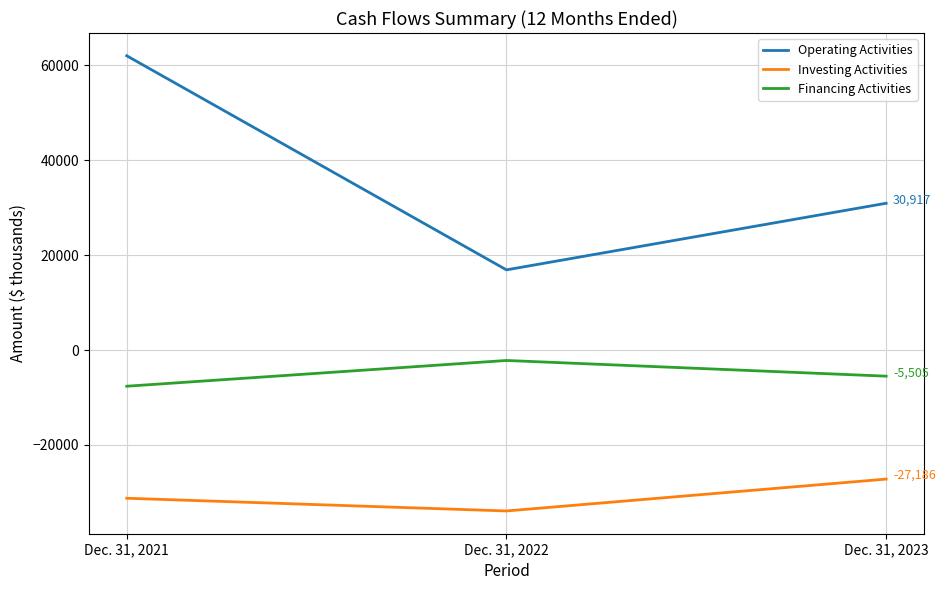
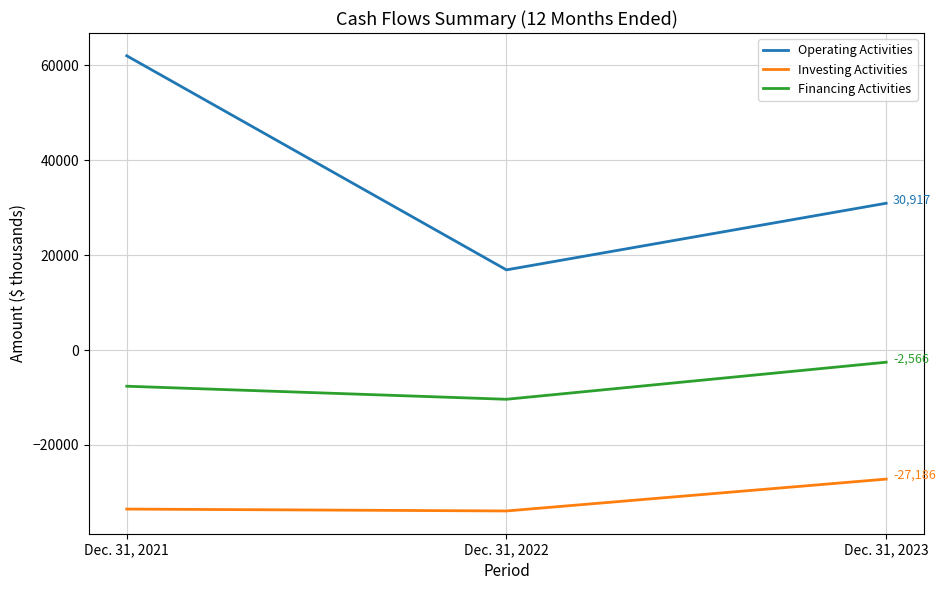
  {
    "Operating Activities": {
      "Dec. 31, 2023": "30,917"
    },
    "Investing Activities": {
-     "Dec. 31, 2021": "-31000",
+     "Dec. 31, 2021": "-34000",
      "Dec. 31, 2022": "-34000"
    },
    "Financing Activities": {
-     "Dec. 31, 2022": "-2000",
-     "Dec. 31, 2023": "-5,505"
+     "Dec. 31, 2022": "-10000",
+     "Dec. 31, 2023": "-2,566"
    }
  }
